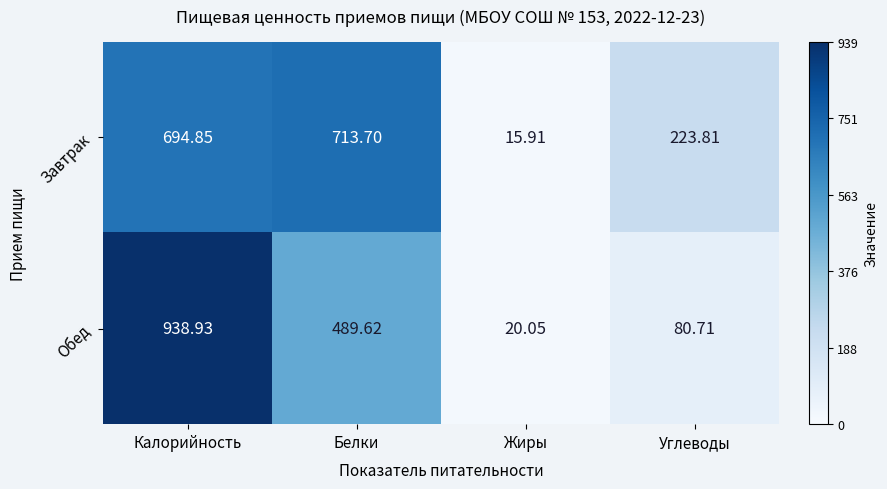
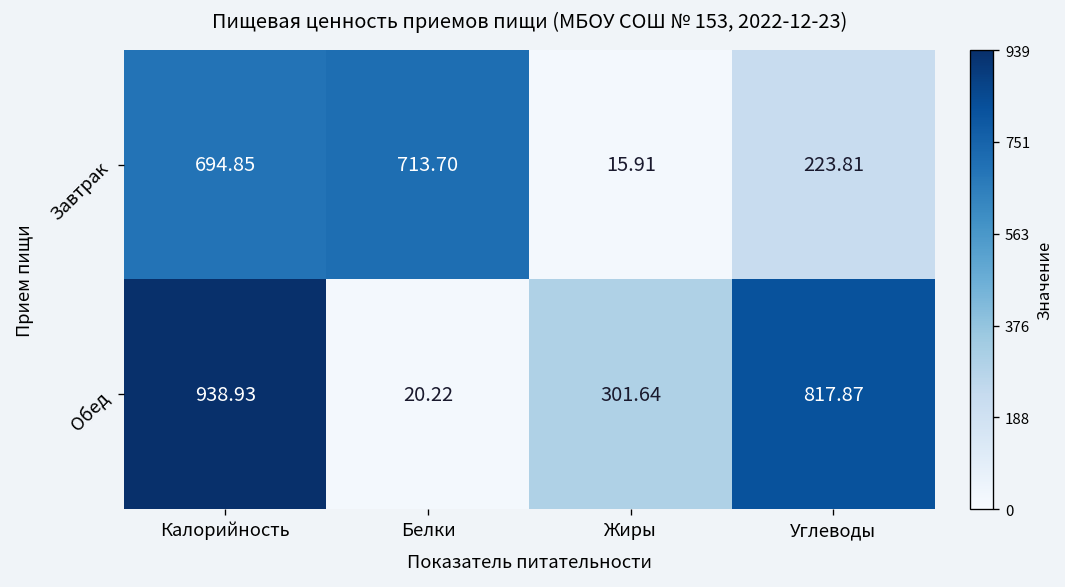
  {
    "Завтрак": {
      "Калорийность": 694.85,
      "Белки": 713.70,
      "Жиры": 15.91,
      "Углеводы": 223.81
    },
    "Обед": {
      "Калорийность": 938.93,
-     "Белки": 489.62,
-     "Жиры": 20.05,
-     "Углеводы": 80.71
+     "Белки": 20.22,
+     "Жиры": 301.64,
+     "Углеводы": 817.87
    }
  }
